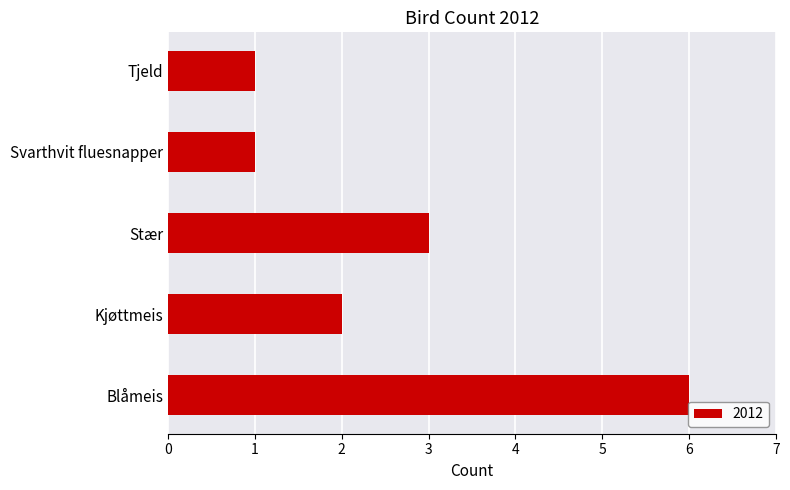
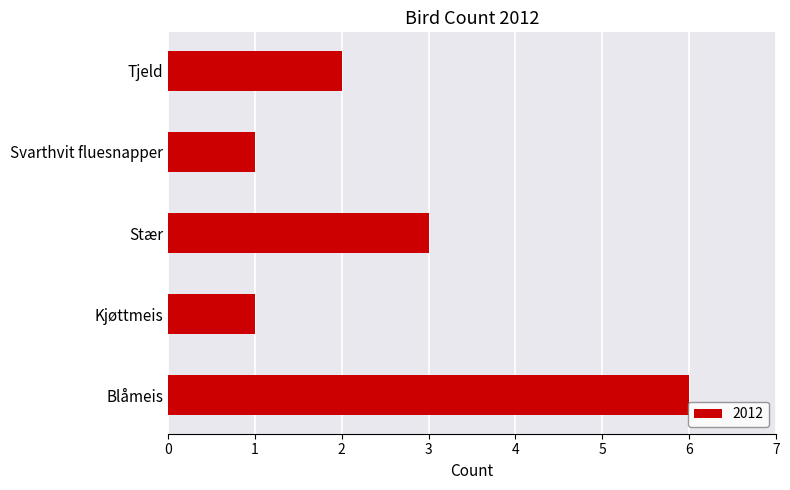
  {
-   "Tjeld": 1,
+   "Tjeld": 2,
    "Svarthvit fluesnapper": 1,
    "Stær": 3,
-   "Kjøttmeis": 2,
+   "Kjøttmeis": 1,
    "Blåmeis": 6
  }
